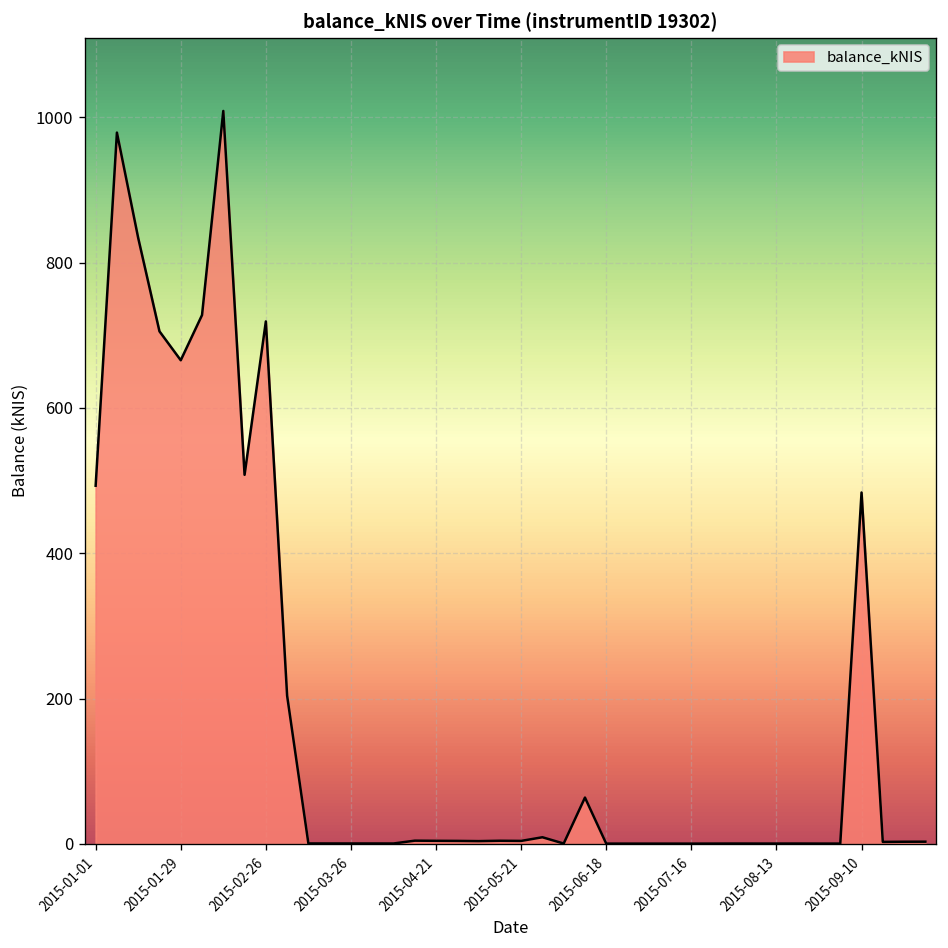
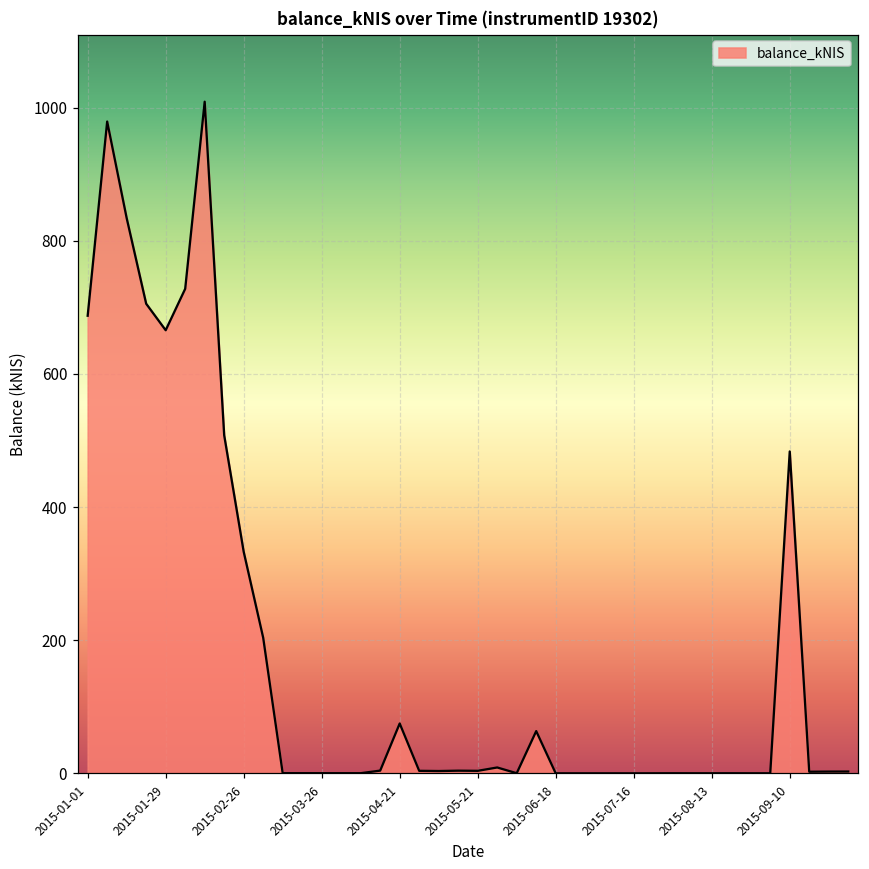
  {
-   "2015-01-01": 490,
+   "2015-01-01": 690,
    "2015-01-29": 670,
-   "2015-02-26": 720,
+   "2015-02-26": 330,
    "2015-03-26": 0,
-   "2015-04-21": 0,
+   "2015-04-21": 80,
    "2015-05-21": 0,
    "2015-06-18": 0,
    "2015-07-16": 0,
    "2015-08-13": 0,
    "2015-09-10": 480
  }
